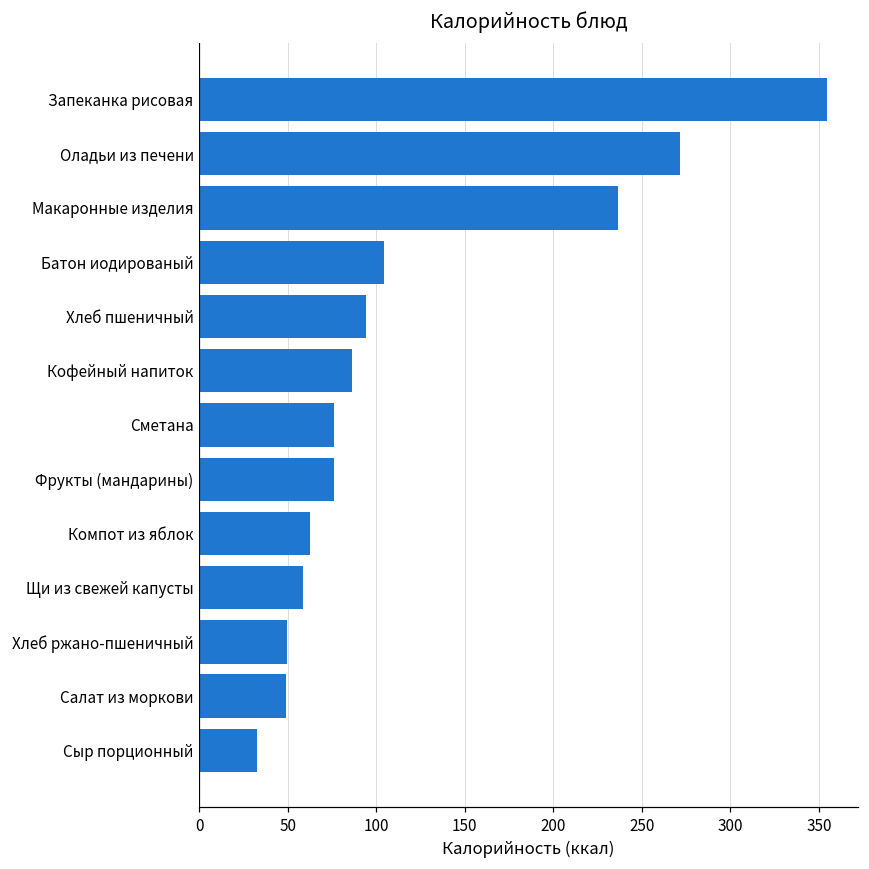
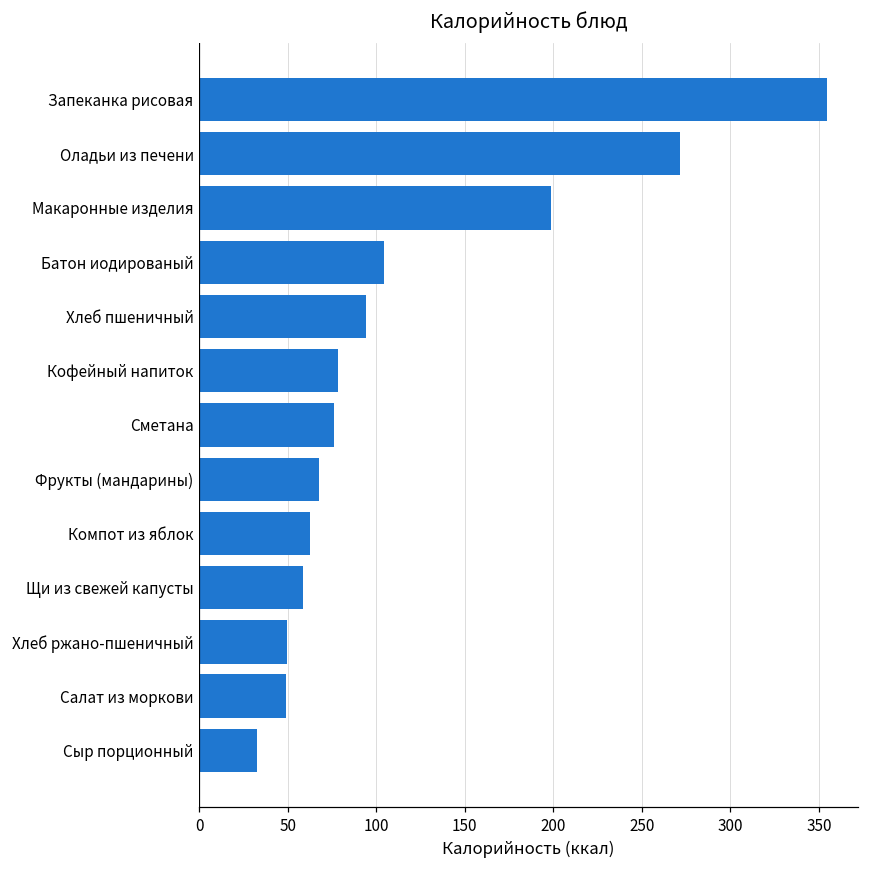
  {
    "Запеканка рисовая": 354,
    "Оладьи из печени": 272,
-   "Макаронные изделия": 237,
+   "Макаронные изделия": 199,
    "Батон иодированый": 104,
    "Хлеб пшеничный": 94,
-   "Кофейный напиток": 86,
+   "Кофейный напиток": 78,
    "Сметана": 76,
-   "Фрукты (мандарины)": 76,
+   "Фрукты (мандарины)": 68,
    "Компот из яблок": 62,
    "Щи из свежей капусты": 58,
    "Хлеб ржано-пшеничный": 50,
    "Салат из моркови": 49,
    "Сыр порционный": 33
  }
